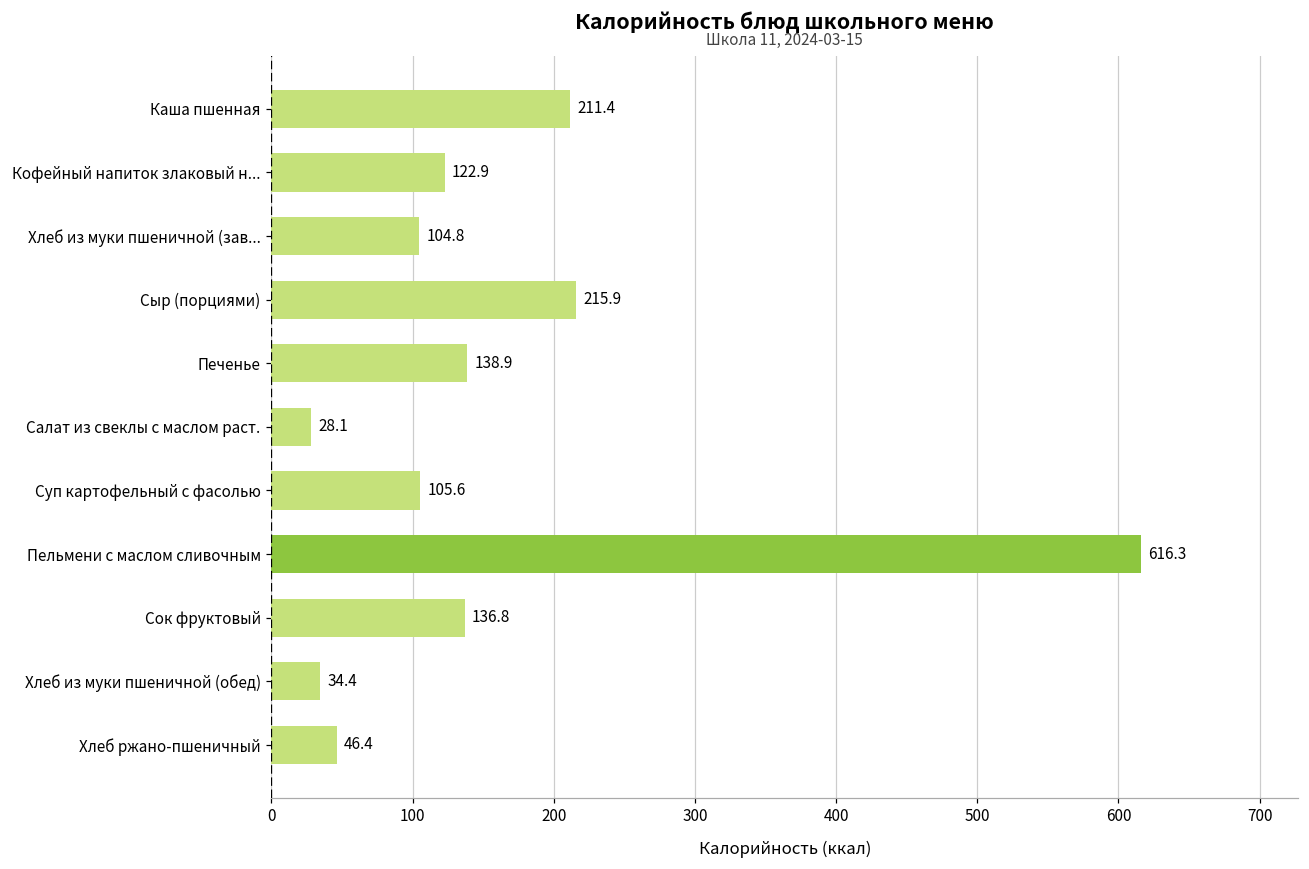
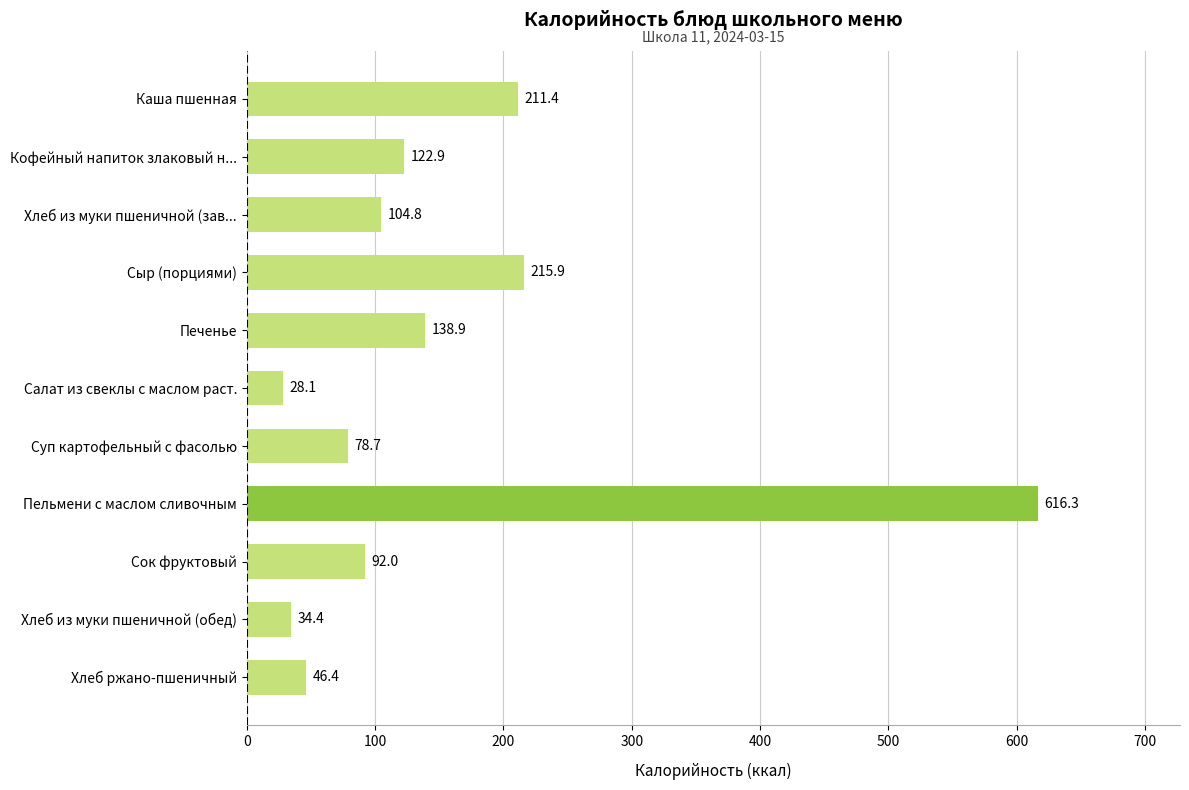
  {
    "Каша пшенная": 211.4,
    "Кофейный напиток злаковый н...": 122.9,
    "Хлеб из муки пшеничной (зав...": 104.8,
    "Сыр (порциями)": 215.9,
    "Печенье": 138.9,
    "Салат из свеклы с маслом раст.": 28.1,
-   "Суп картофельный с фасолью": 105.6,
+   "Суп картофельный с фасолью": 78.7,
    "Пельмени с маслом сливочным": 616.3,
-   "Сок фруктовый": 136.8,
+   "Сок фруктовый": 92.0,
    "Хлеб из муки пшеничной (обед)": 34.4,
    "Хлеб ржано-пшеничный": 46.4
  }
